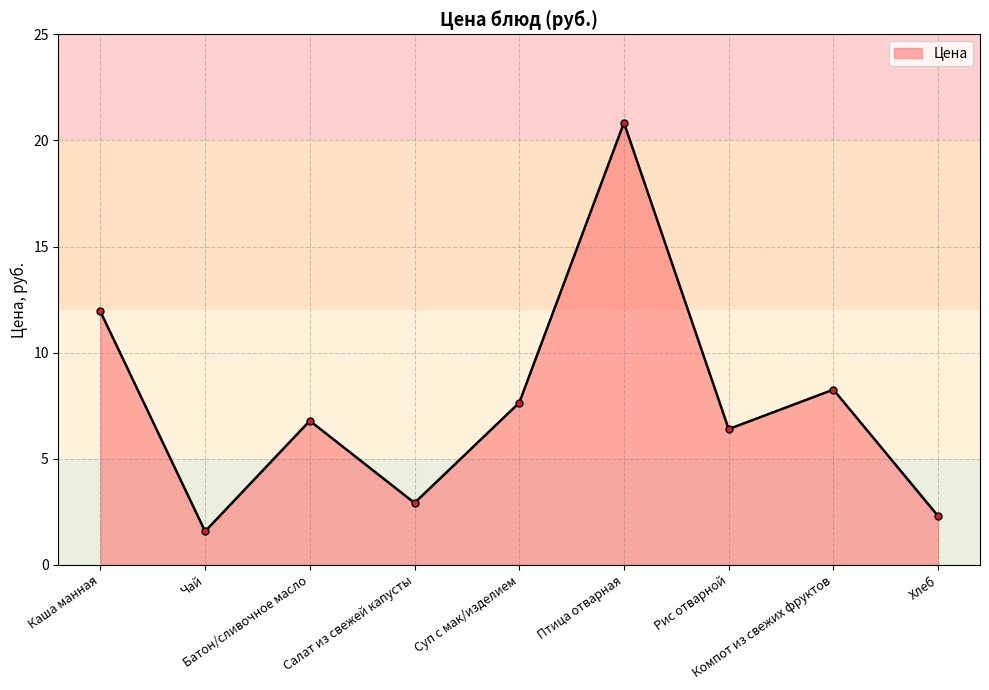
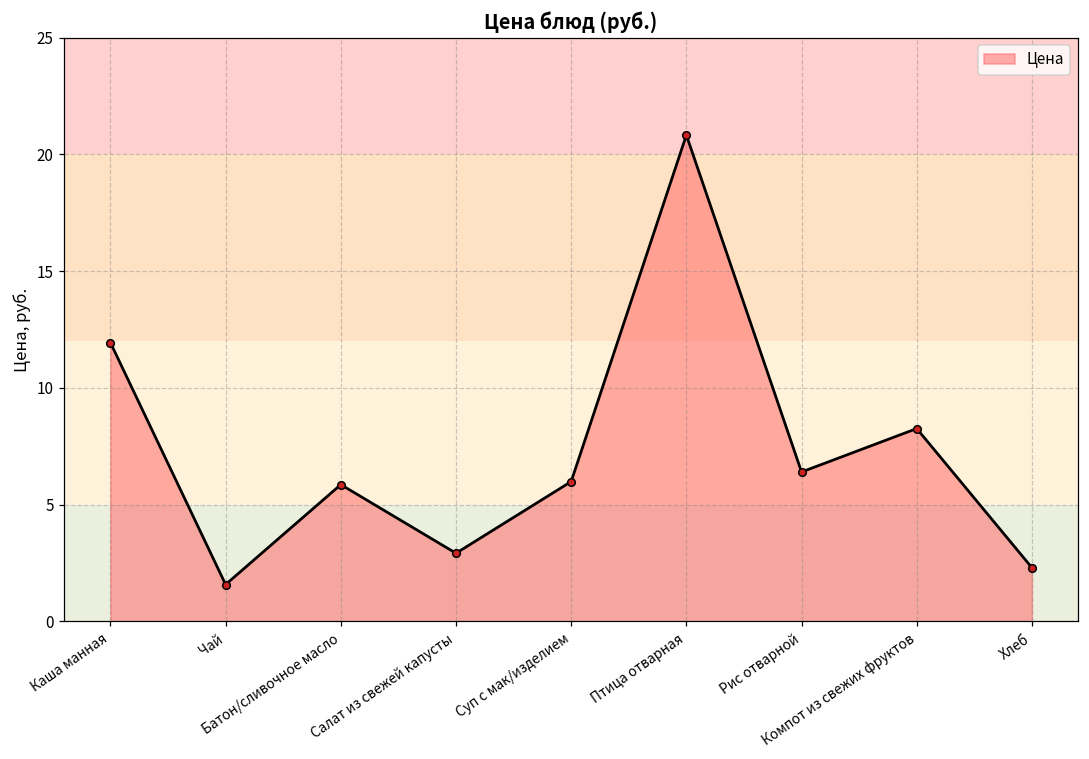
  {
    "Каша манная": 11.9,
    "Чай": 1.6,
-   "Батон/сливочное масло": 6.8,
+   "Батон/сливочное масло": 5.9,
    "Салат из свежей капусты": 2.9,
-   "Суп с мак/изделием": 7.6,
+   "Суп с мак/изделием": 6.0,
    "Птица отварная": 20.8,
    "Рис отварной": 6.4,
    "Компот из свежих фруктов": 8.3,
    "Хлеб": 2.3
  }
